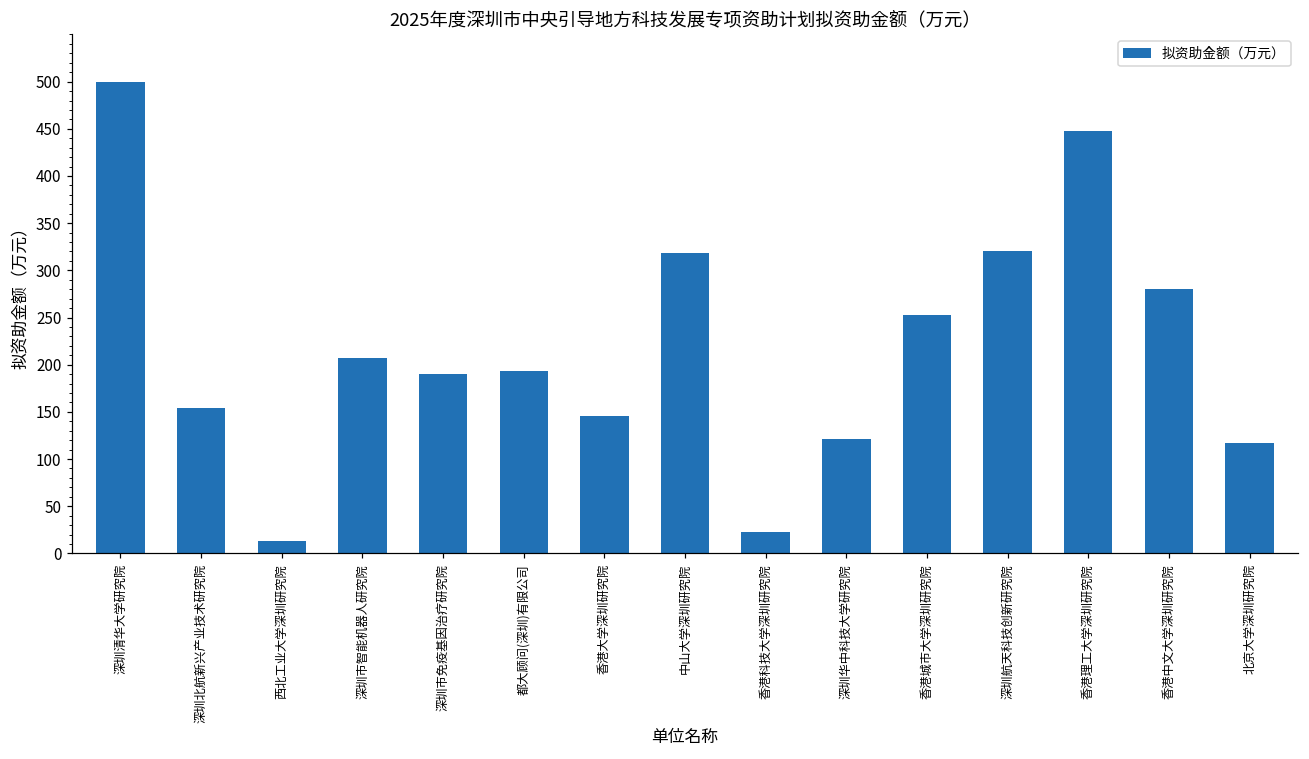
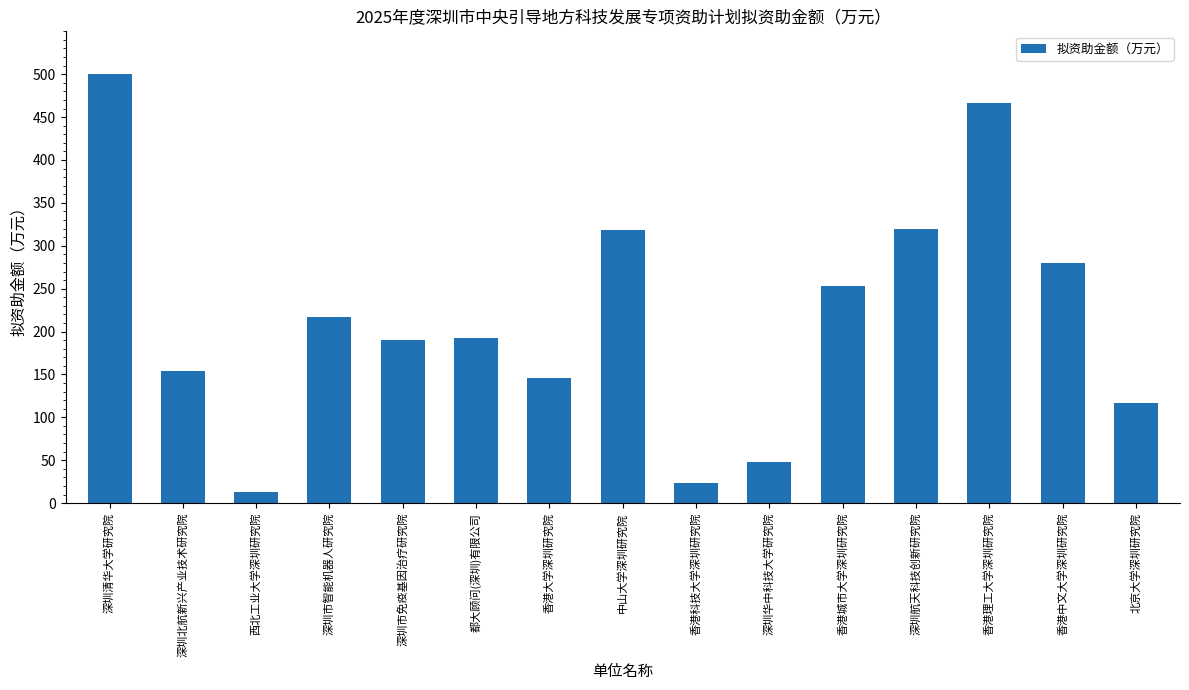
  {
    "深圳清华大学研究院": 500,
    "深圳北航新兴产业技术研究院": 150,
    "西北工业大学深圳研究院": 10,
-   "深圳市智能机器人研究院": 210,
+   "深圳市智能机器人研究院": 220,
    "深圳市免疫基因治疗研究院": 190,
    "都大顾问(深圳)有限公司": 190,
    "香港大学深圳研究院": 150,
    "中山大学深圳研究院": 320,
    "香港科技大学深圳研究院": 20,
-   "深圳华中科技大学研究院": 120,
+   "深圳华中科技大学研究院": 50,
    "香港城市大学深圳研究院": 250,
    "深圳航天科技创新研究院": 320,
-   "香港理工大学深圳研究院": 450,
+   "香港理工大学深圳研究院": 470,
    "香港中文大学深圳研究院": 280,
    "北京大学深圳研究院": 120
  }
